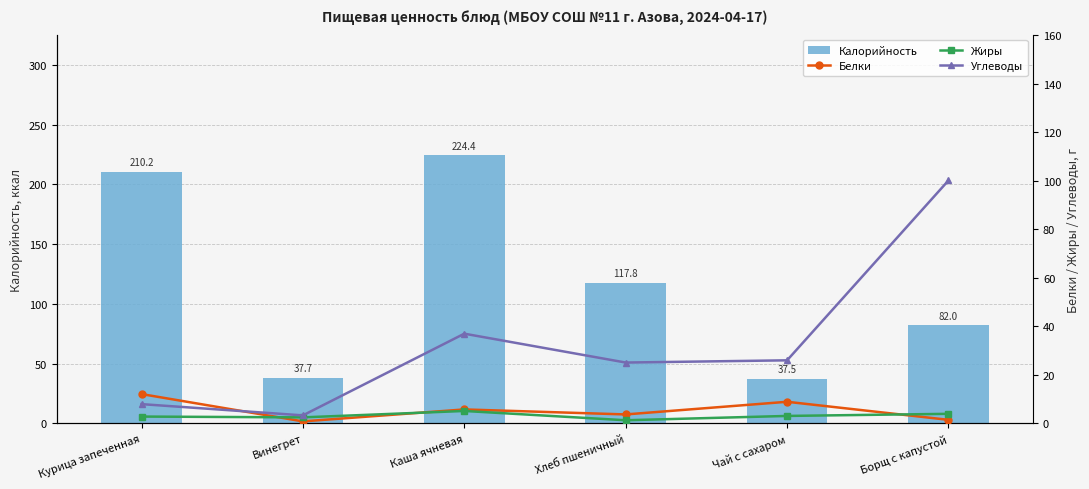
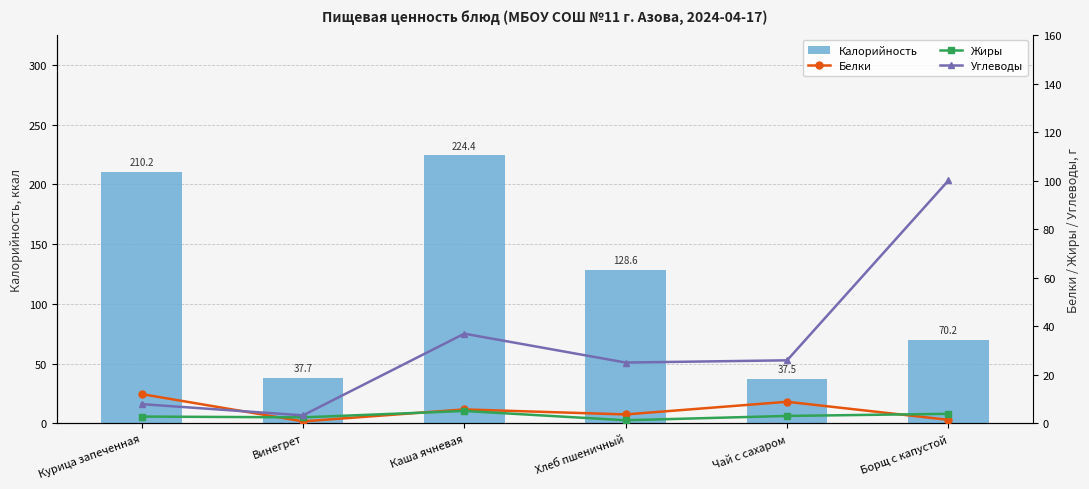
  {
    "Калорийность": {
      "Курица запеченная": 210.2,
      "Винегрет": 37.7,
      "Каша ячневая": 224.4,
-     "Хлеб пшеничный": 117.8,
+     "Хлеб пшеничный": 128.6,
      "Чай с сахаром": 37.5,
-     "Борщ с капустой": 82.0
+     "Борщ с капустой": 70.2
    }
  }
